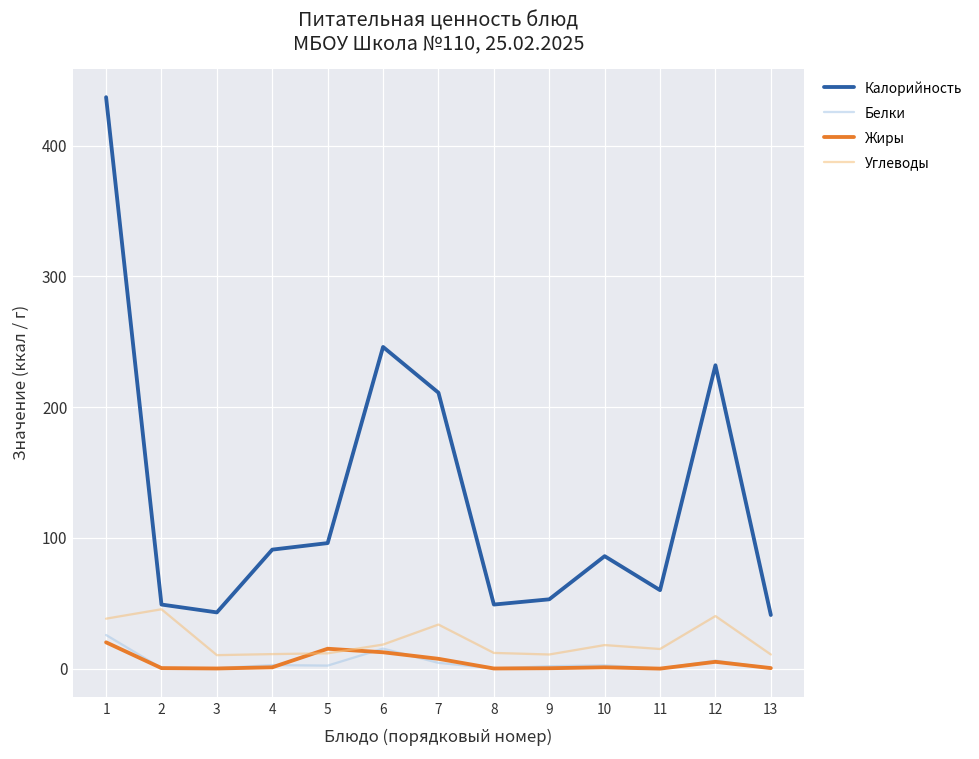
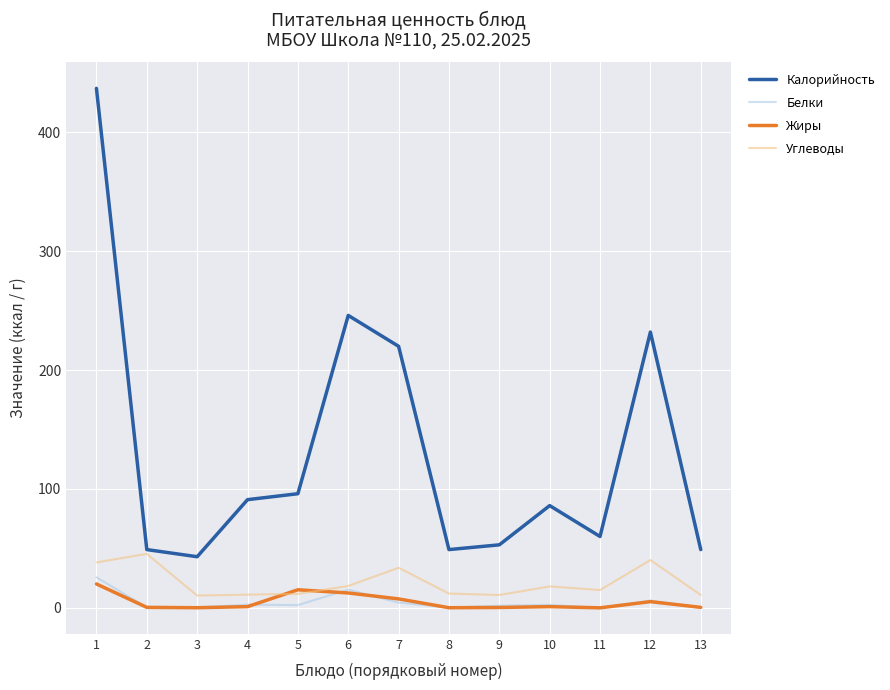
  {
    "Калорийность": {
      "1": 437,
      "2": 49,
      "3": 43,
      "4": 91,
      "5": 96,
      "6": 246,
-     "7": 211,
+     "7": 220,
      "8": 49,
      "9": 53,
      "10": 86,
      "11": 60,
      "12": 232,
-     "13": 41
+     "13": 49
    },
    "Белки": {
      "1": 26,
      "5": 2,
      "6": 15,
      "7": 4
    },
    "Жиры": {
      "1": 20,
      "5": 15,
      "6": 13,
      "7": 8
    },
    "Углеводы": {
      "1": 38,
      "2": 45,
      "3": 10,
      "4": 11,
      "5": 12,
      "6": 18,
      "7": 34,
      "8": 12,
      "9": 11,
      "10": 18,
      "11": 15,
      "12": 40,
      "13": 11
    }
  }
